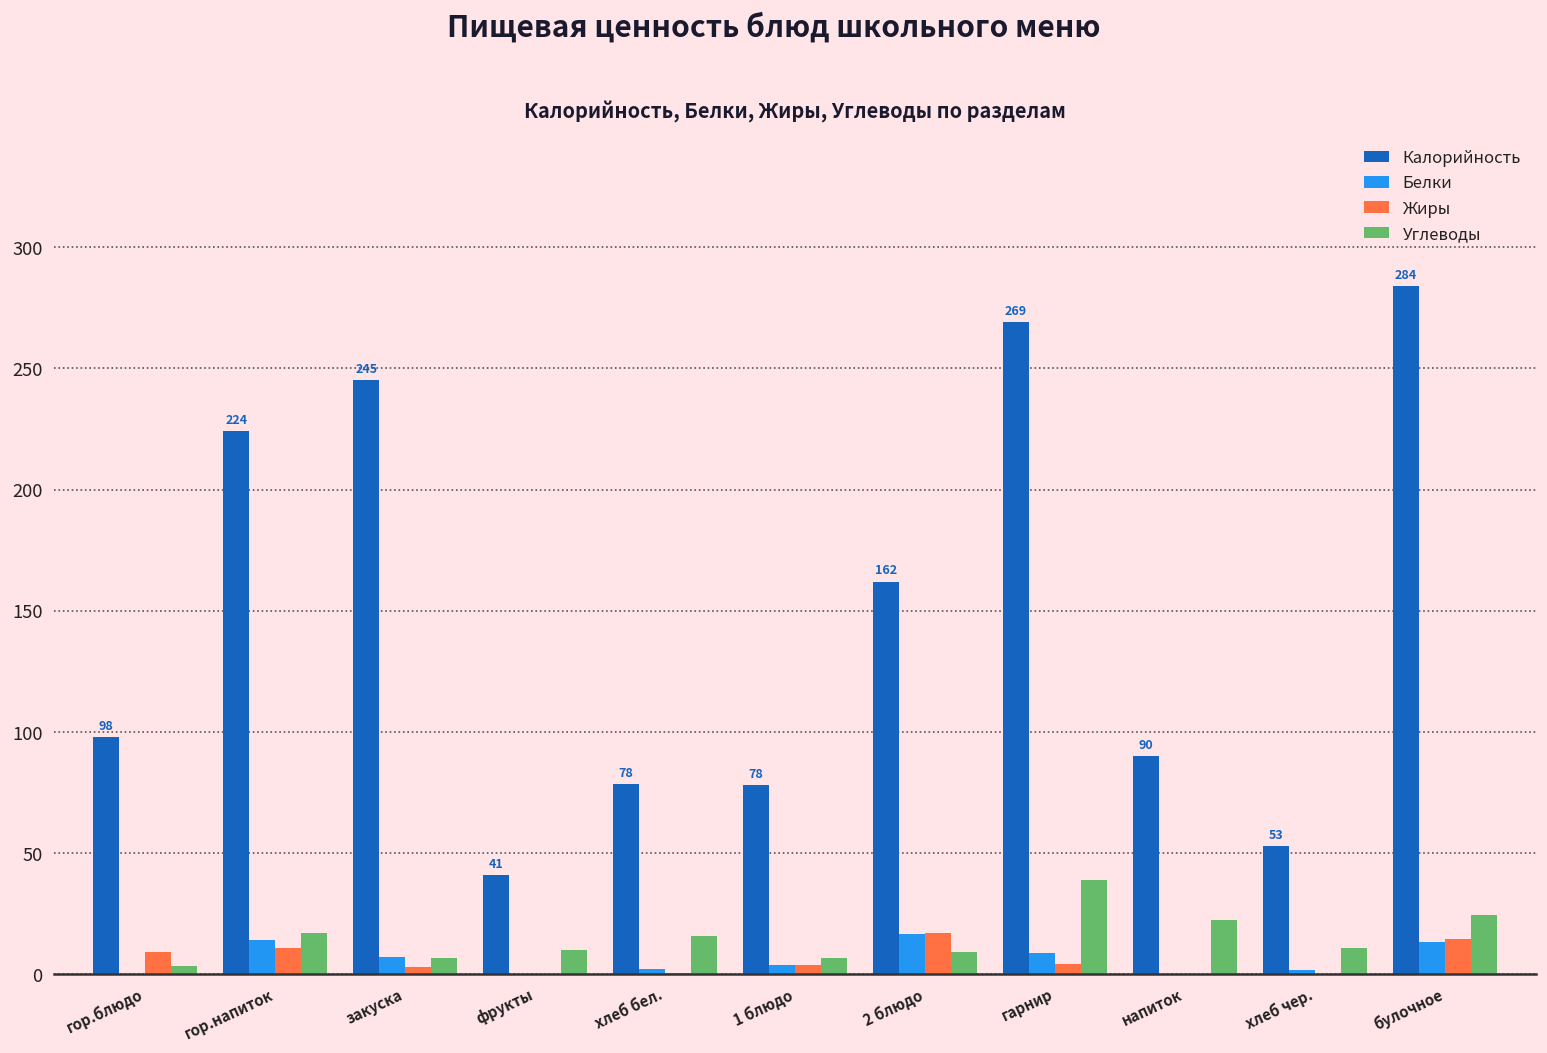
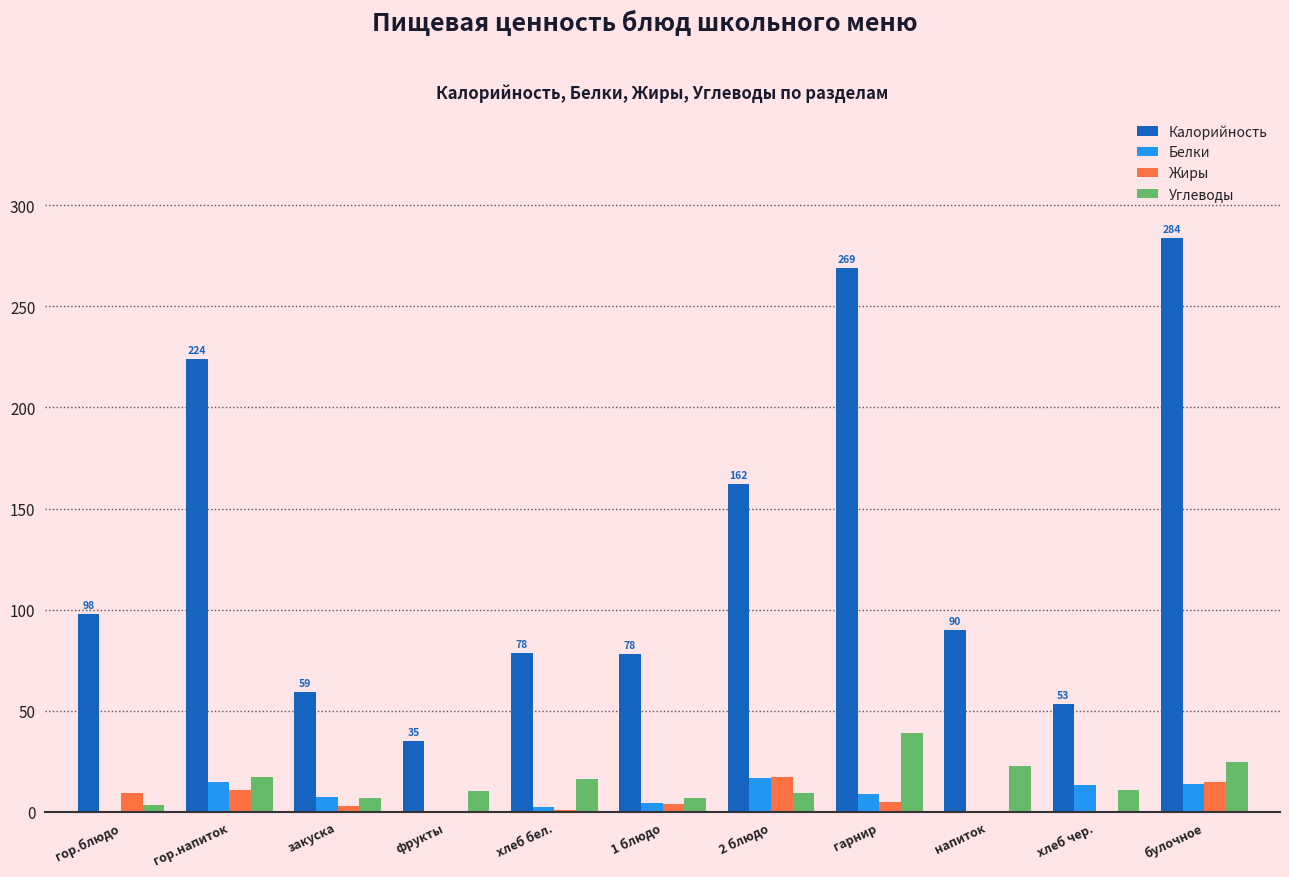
  {
    "Калорийность": {
      "гор.блюдо": 98,
      "гор.напиток": 224,
-     "закуска": 245,
-     "фрукты": 41,
+     "закуска": 59,
+     "фрукты": 35,
      "хлеб бел.": 78,
      "1 блюдо": 78,
      "2 блюдо": 162,
      "гарнир": 269,
      "напиток": 90,
      "хлеб чер.": 53,
      "булочное": 284
    },
    "Белки": {
      "гор.напиток": 14,
      "закуска": 7,
      "хлеб бел.": 2,
      "1 блюдо": 4,
      "2 блюдо": 17,
      "гарнир": 9,
      "напиток": 0,
-     "хлеб чер.": 2,
+     "хлеб чер.": 13,
      "булочное": 14
    },
    "Жиры": {
      "гор.блюдо": 9,
      "гор.напиток": 11,
      "закуска": 3,
      "1 блюдо": 4,
      "2 блюдо": 17,
      "гарнир": 5,
      "напиток": 0,
      "булочное": 15
    },
    "Углеводы": {
      "гор.блюдо": 3,
      "гор.напиток": 17,
      "закуска": 7,
      "фрукты": 10,
      "хлеб бел.": 16,
      "1 блюдо": 7,
      "2 блюдо": 9,
      "гарнир": 39,
      "напиток": 22,
      "хлеб чер.": 11,
      "булочное": 25
    }
  }
